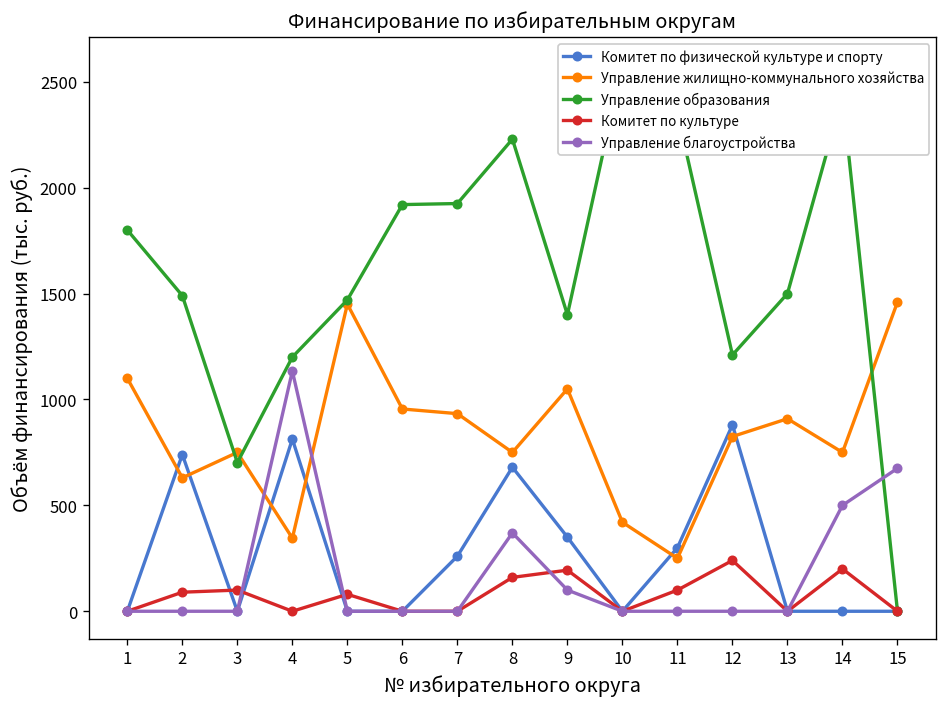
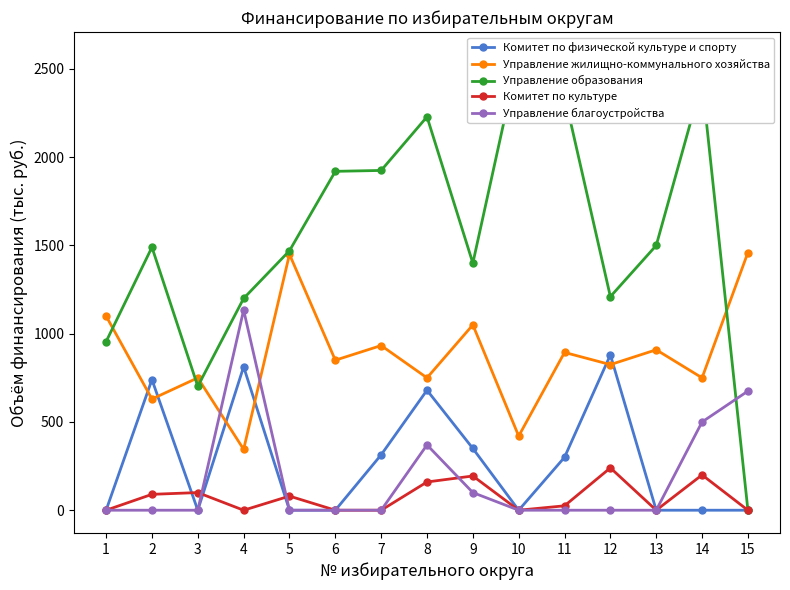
  {
    "Комитет по физической культуре и спорту": {
      "2": 740,
      "4": 810,
-     "7": 260,
+     "7": 310,
      "8": 680,
      "9": 350,
      "11": 300,
      "12": 880,
      "14": 0
    },
    "Управление жилищно-коммунального хозяйства": {
      "1": 1100,
      "2": 630,
      "3": 750,
      "4": 350,
      "5": 1450,
-     "6": 960,
+     "6": 850,
      "7": 930,
      "8": 750,
      "9": 1050,
      "10": 420,
-     "11": 250,
+     "11": 890,
      "12": 830,
      "13": 910,
      "14": 750,
      "15": 1460
    },
    "Управление образования": {
-     "1": 1800,
+     "1": 960,
      "2": 1490,
      "3": 700,
      "4": 1200,
      "5": 1470,
      "6": 1920,
      "7": 1930,
      "8": 2230,
      "9": 1400,
      "12": 1210,
      "13": 1500
    },
    "Комитет по культуре": {
      "2": 90,
      "3": 100,
      "4": 0,
      "5": 80,
      "8": 160,
      "9": 190,
-     "11": 100,
+     "11": 30,
      "12": 240,
      "14": 200
    },
    "Управление благоустройства": {
      "2": 0,
      "4": 1130,
      "8": 370,
      "9": 100,
      "11": 0,
      "12": 0,
      "14": 500,
      "15": 680
    }
  }
